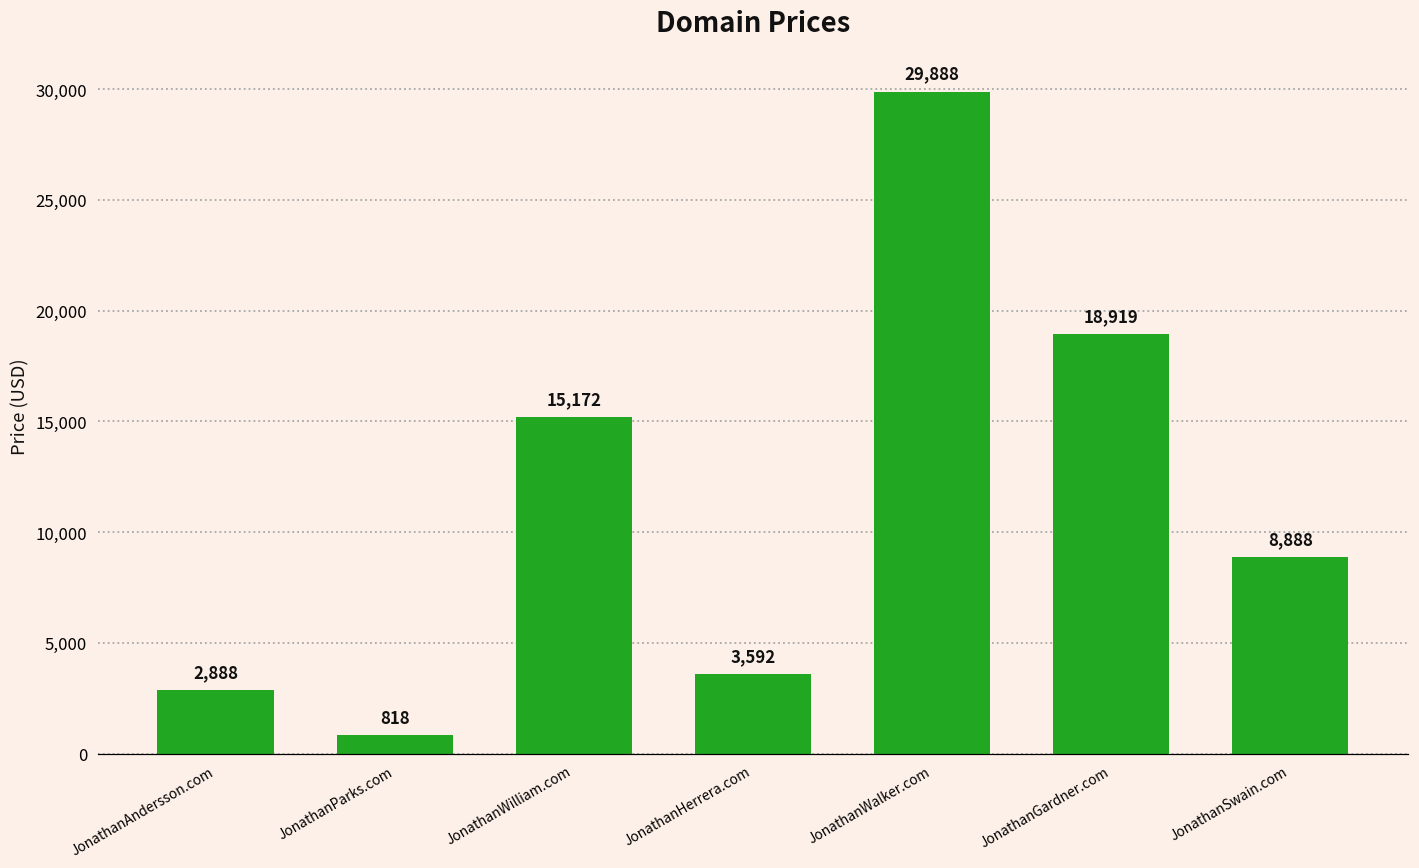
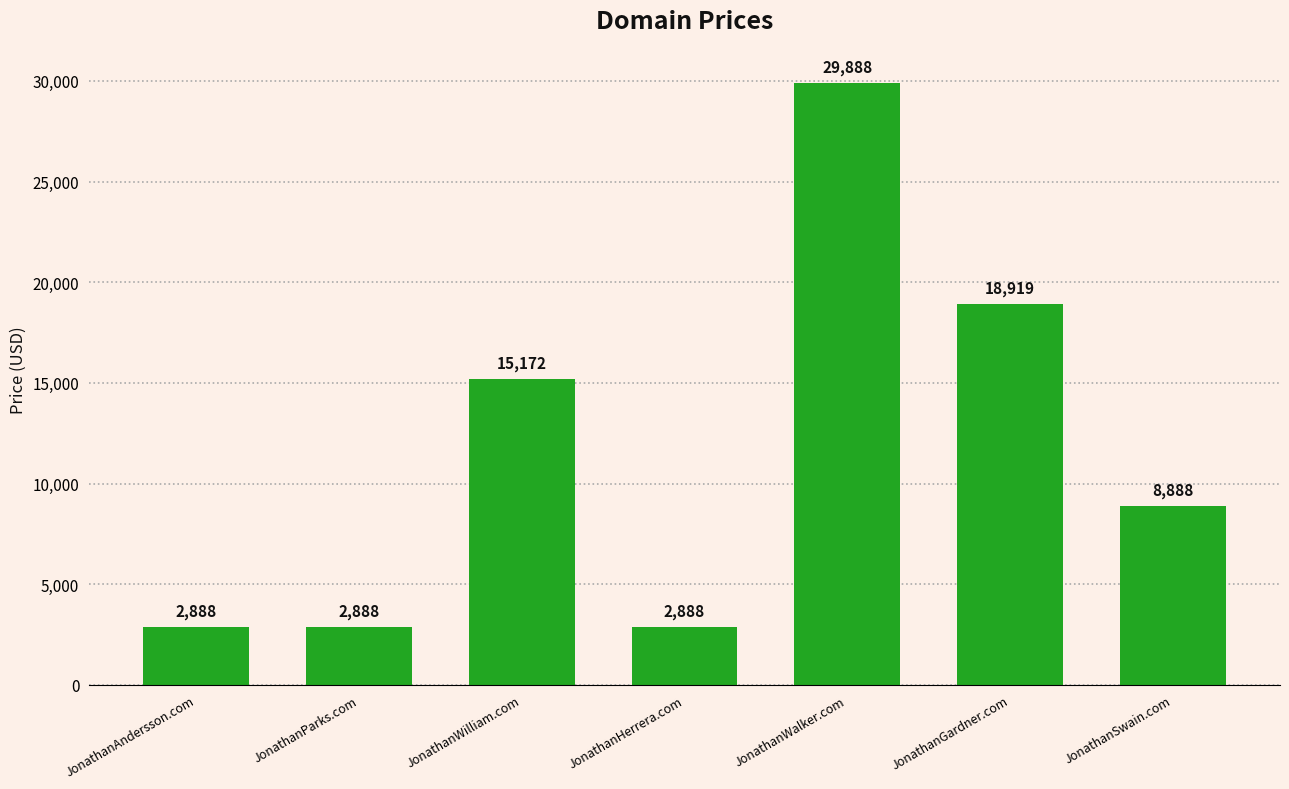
  {
    "JonathanAndersson.com": "2,888",
-   "JonathanParks.com": "818",
+   "JonathanParks.com": "2,888",
    "JonathanWilliam.com": "15,172",
-   "JonathanHerrera.com": "3,592",
+   "JonathanHerrera.com": "2,888",
    "JonathanWalker.com": "29,888",
    "JonathanGardner.com": "18,919",
    "JonathanSwain.com": "8,888"
  }
